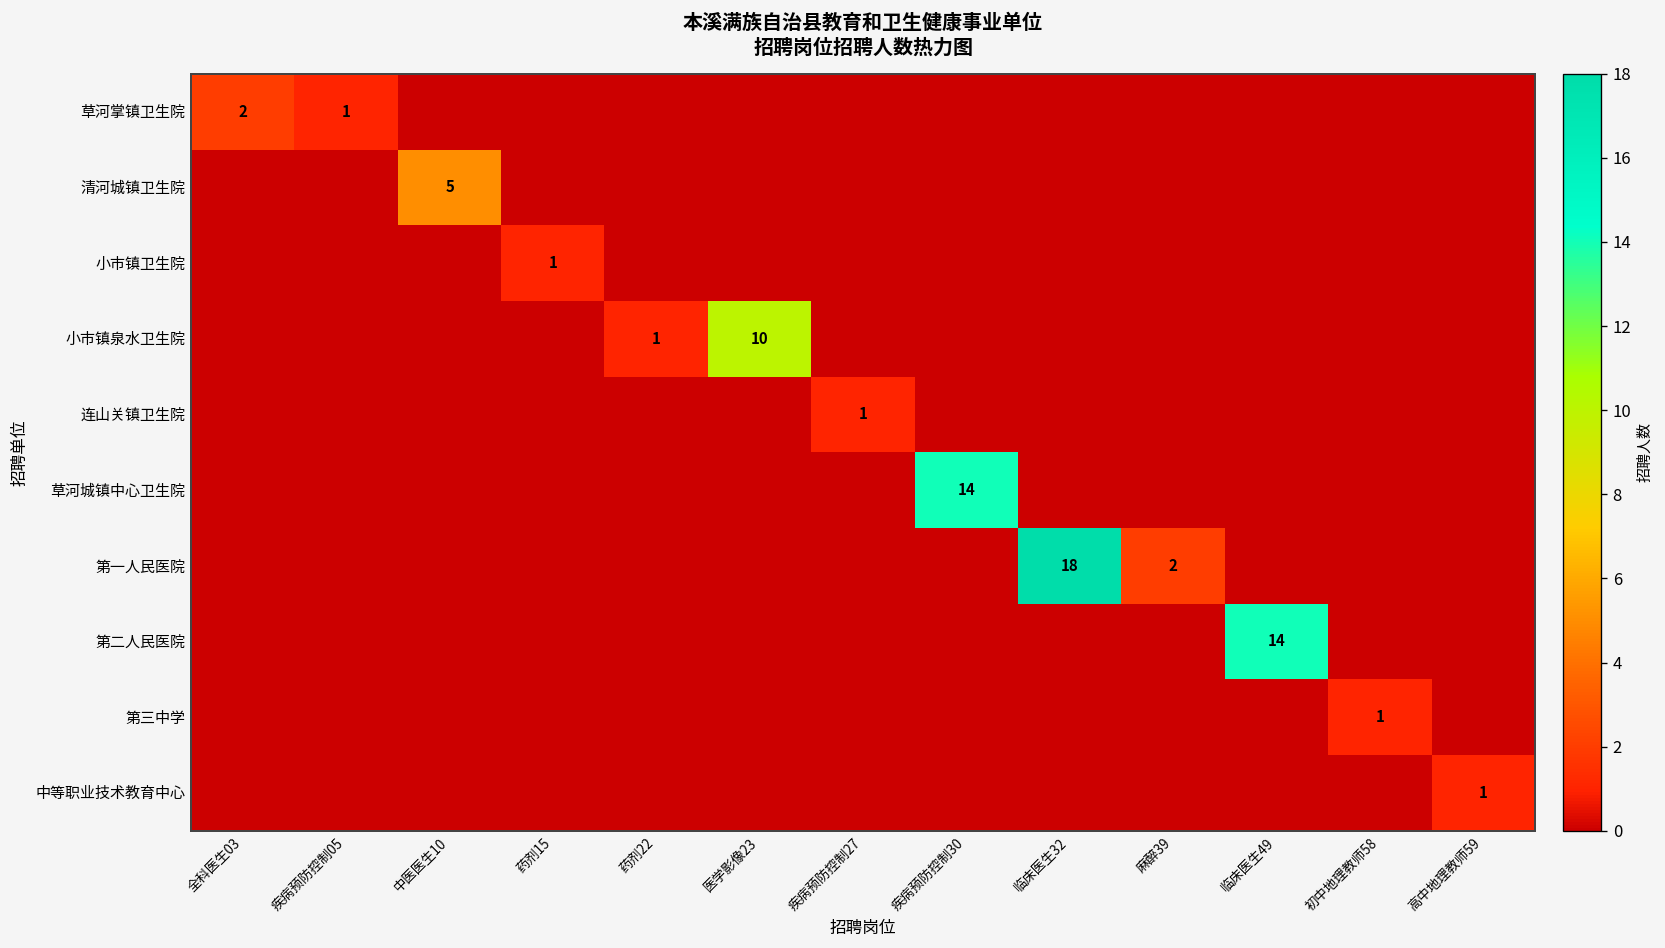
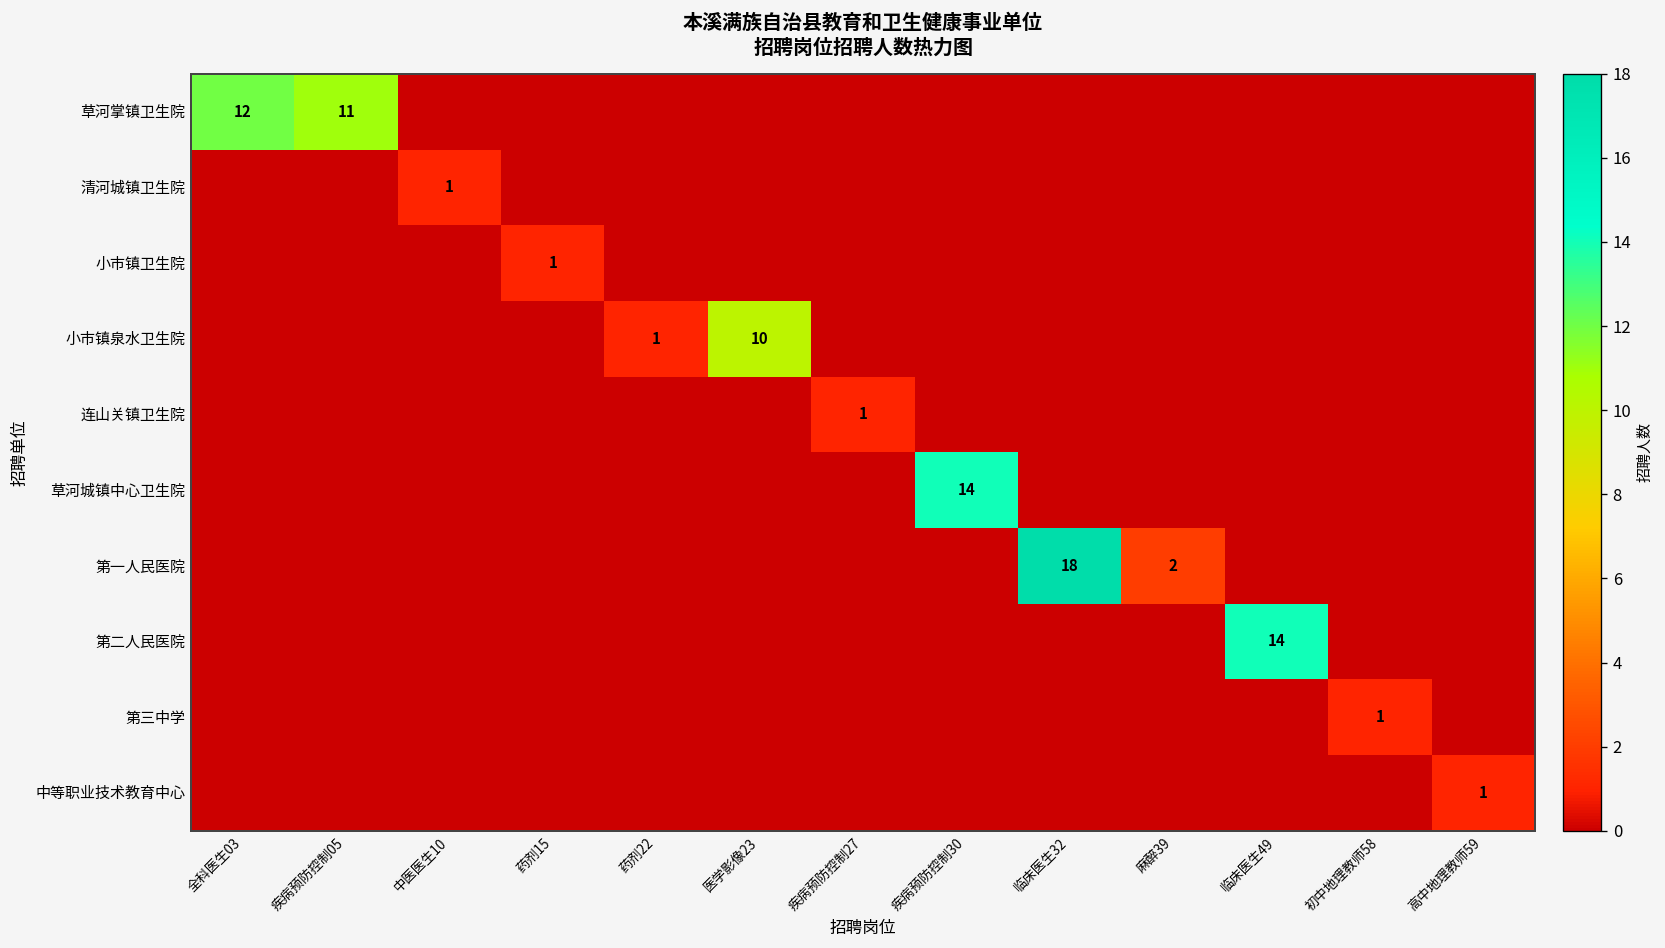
  {
    "草河掌镇卫生院": {
-     "全科医生03": 2,
-     "疾病预防控制05": 1
+     "全科医生03": 12,
+     "疾病预防控制05": 11
    },
    "清河城镇卫生院": {
-     "中医医生10": 5
+     "中医医生10": 1
    },
    "小市镇卫生院": {
      "药剂15": 1
    },
    "小市镇泉水卫生院": {
      "药剂22": 1,
      "医学影像23": 10
    },
    "连山关镇卫生院": {
      "疾病预防控制27": 1
    },
    "草河城镇中心卫生院": {
      "疾病预防控制30": 14
    },
    "第一人民医院": {
      "临床医生32": 18,
      "麻醉39": 2
    },
    "第二人民医院": {
      "临床医生49": 14
    },
    "第三中学": {
      "初中地理教师58": 1
    },
    "中等职业技术教育中心": {
      "高中地理教师59": 1
    }
  }
